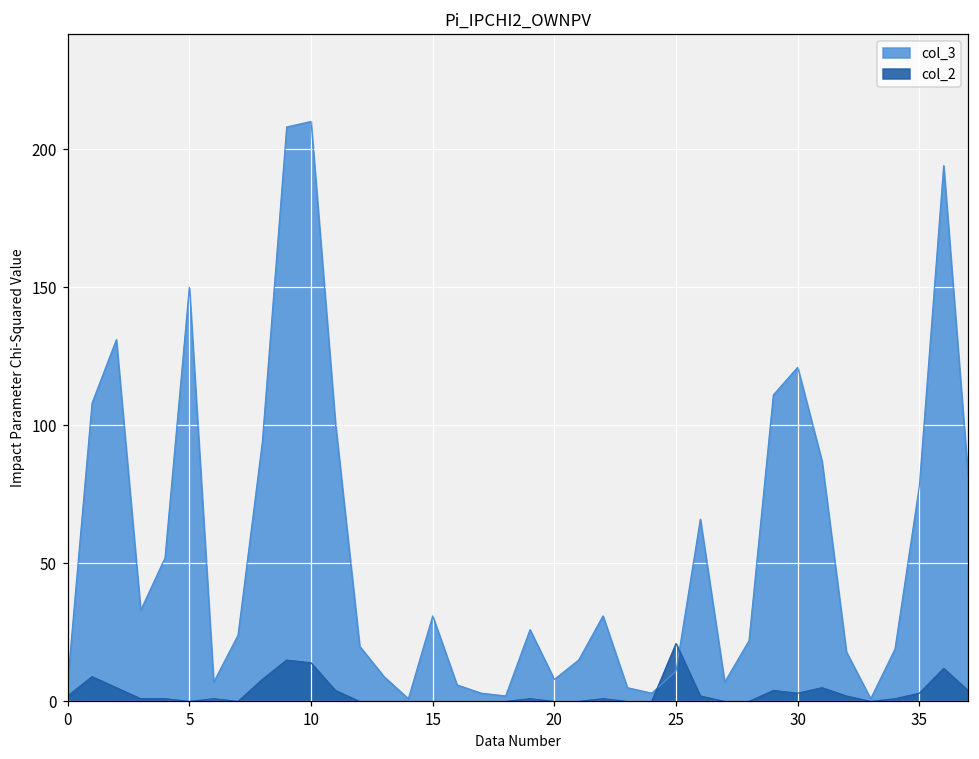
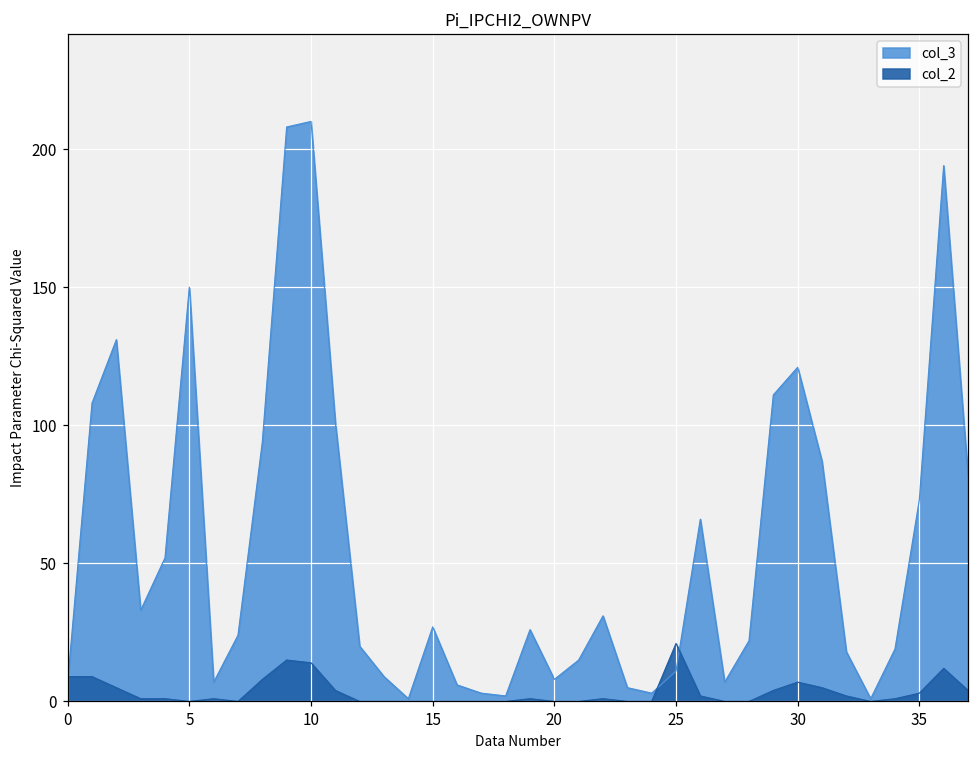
  {
    "col_3": {
      "0": 7,
      "5": 150,
      "10": 210,
-     "15": 31,
+     "15": 27,
      "20": 8,
      "25": 11,
      "30": 121,
-     "35": 78
+     "35": 73
    },
    "col_2": {
-     "0": 2,
+     "0": 9,
      "5": 0,
      "10": 14,
      "15": 0,
      "20": 0,
      "25": 21,
-     "30": 3,
+     "30": 7,
      "35": 3
    }
  }
